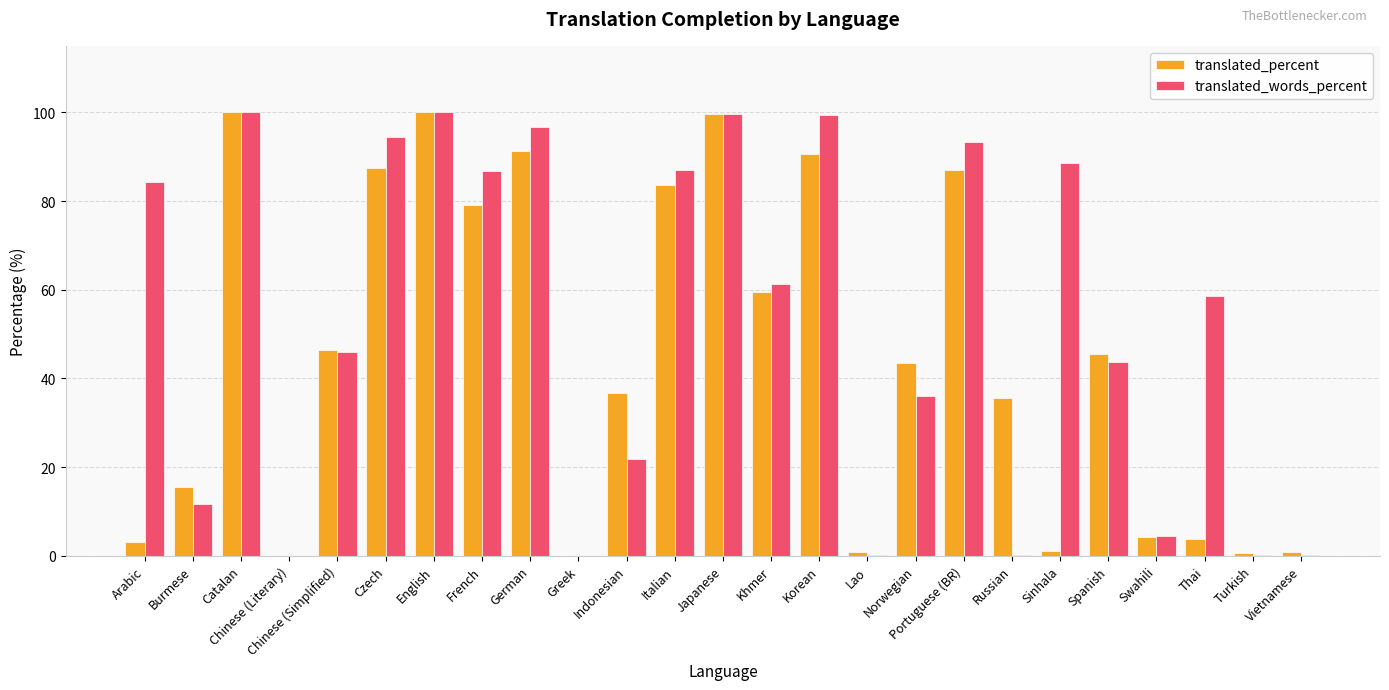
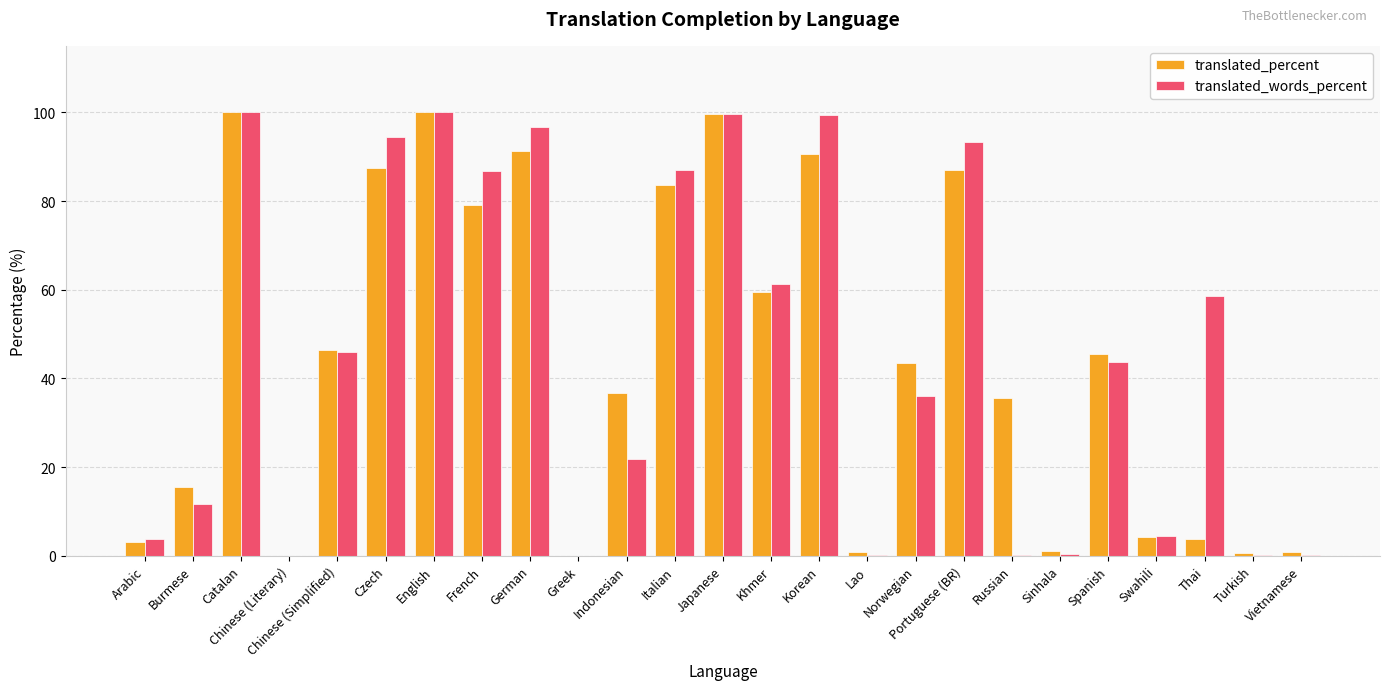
  {
    "translated_percent": {
      "Arabic": 3,
      "Burmese": 16,
      "Catalan": 100,
      "Chinese (Literary)": 0,
      "Chinese (Simplified)": 46,
      "Czech": 87,
      "English": 100,
      "French": 79,
      "German": 91,
      "Greek": 0,
      "Indonesian": 37,
      "Italian": 84,
      "Japanese": 100,
      "Khmer": 59,
      "Korean": 91,
      "Lao": 1,
      "Norwegian": 44,
      "Portuguese (BR)": 87,
      "Russian": 36,
      "Sinhala": 1,
      "Spanish": 46,
      "Swahili": 4,
      "Thai": 4,
      "Turkish": 1,
      "Vietnamese": 1
    },
    "translated_words_percent": {
-     "Arabic": 84,
+     "Arabic": 4,
      "Burmese": 12,
      "Catalan": 100,
      "Chinese (Literary)": 0,
      "Chinese (Simplified)": 46,
      "Czech": 95,
      "English": 100,
      "French": 87,
      "German": 97,
      "Greek": 0,
      "Indonesian": 22,
      "Italian": 87,
      "Japanese": 100,
      "Khmer": 61,
      "Korean": 99,
      "Norwegian": 36,
      "Portuguese (BR)": 93,
-     "Sinhala": 89,
+     "Sinhala": 0,
      "Spanish": 44,
      "Swahili": 4,
      "Thai": 59
    }
  }
